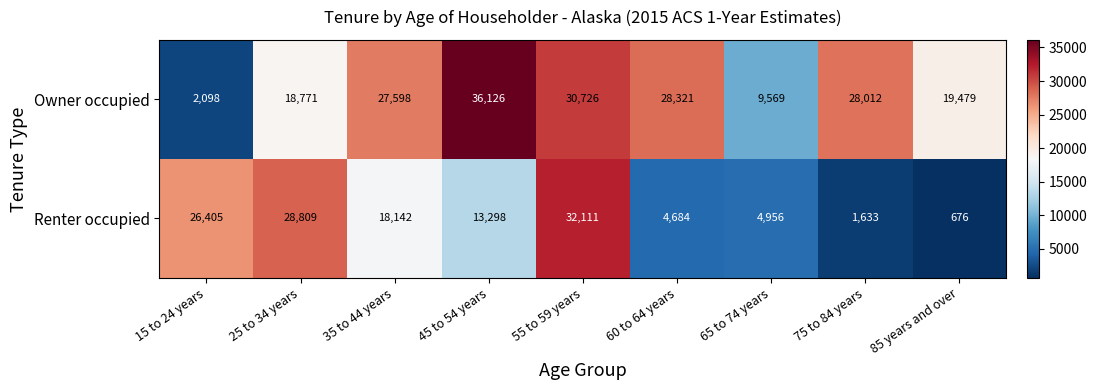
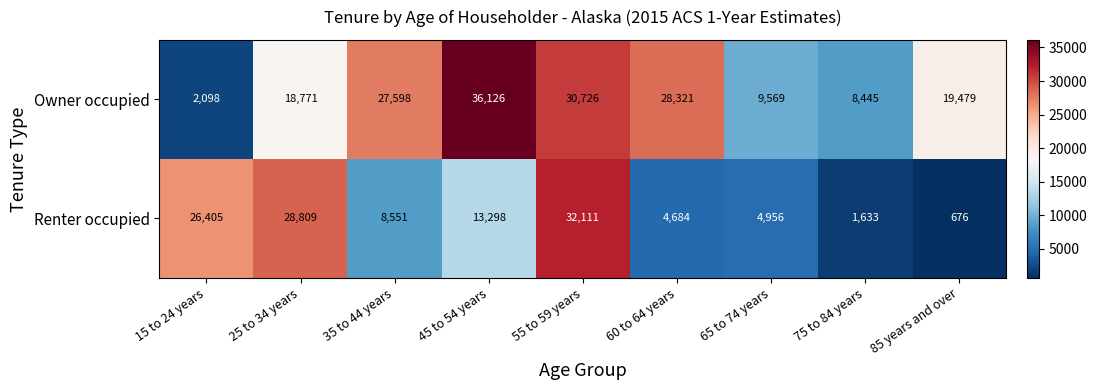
  {
    "Owner occupied": {
      "15 to 24 years": "2,098",
      "25 to 34 years": "18,771",
      "35 to 44 years": "27,598",
      "45 to 54 years": "36,126",
      "55 to 59 years": "30,726",
      "60 to 64 years": "28,321",
      "65 to 74 years": "9,569",
-     "75 to 84 years": "28,012",
+     "75 to 84 years": "8,445",
      "85 years and over": "19,479"
    },
    "Renter occupied": {
      "15 to 24 years": "26,405",
      "25 to 34 years": "28,809",
-     "35 to 44 years": "18,142",
+     "35 to 44 years": "8,551",
      "45 to 54 years": "13,298",
      "55 to 59 years": "32,111",
      "60 to 64 years": "4,684",
      "65 to 74 years": "4,956",
      "75 to 84 years": "1,633",
      "85 years and over": "676"
    }
  }
